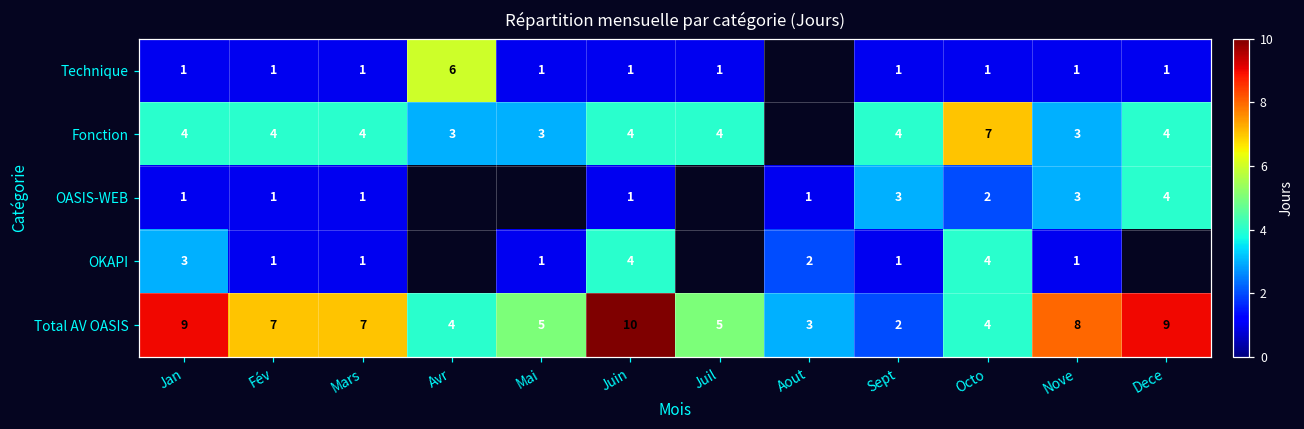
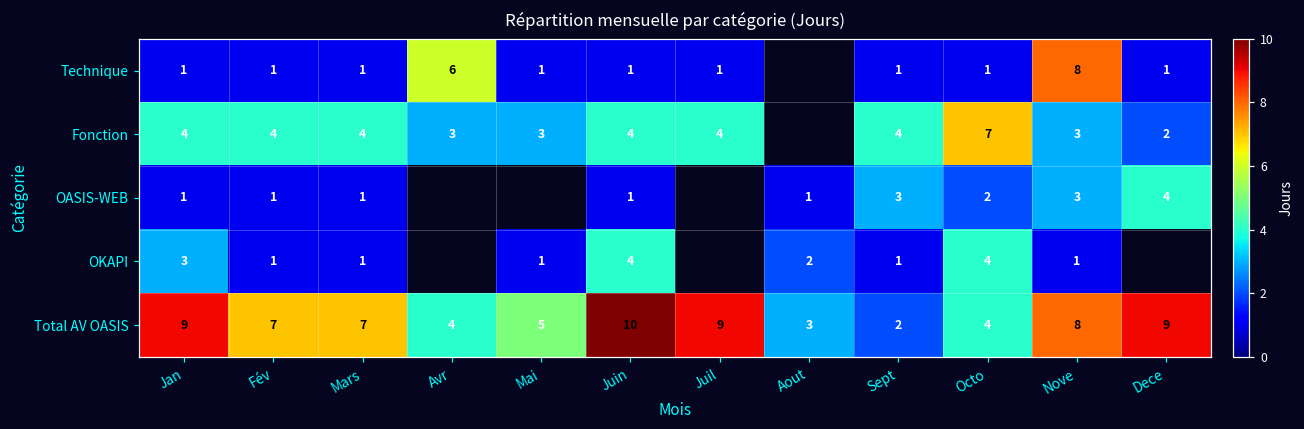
  {
    "Technique": {
      "Jan": 1,
      "Fév": 1,
      "Mars": 1,
      "Avr": 6,
      "Mai": 1,
      "Juin": 1,
      "Juil": 1,
      "Sept": 1,
      "Octo": 1,
-     "Nove": 1,
+     "Nove": 8,
      "Dece": 1
    },
    "Fonction": {
      "Jan": 4,
      "Fév": 4,
      "Mars": 4,
      "Avr": 3,
      "Mai": 3,
      "Juin": 4,
      "Juil": 4,
      "Sept": 4,
      "Octo": 7,
      "Nove": 3,
-     "Dece": 4
+     "Dece": 2
    },
    "OASIS-WEB": {
      "Jan": 1,
      "Fév": 1,
      "Mars": 1,
      "Juin": 1,
      "Aout": 1,
      "Sept": 3,
      "Octo": 2,
      "Nove": 3,
      "Dece": 4
    },
    "OKAPI": {
      "Jan": 3,
      "Fév": 1,
      "Mars": 1,
      "Mai": 1,
      "Juin": 4,
      "Aout": 2,
      "Sept": 1,
      "Octo": 4,
      "Nove": 1
    },
    "Total AV OASIS": {
      "Jan": 9,
      "Fév": 7,
      "Mars": 7,
      "Avr": 4,
      "Mai": 5,
      "Juin": 10,
-     "Juil": 5,
+     "Juil": 9,
      "Aout": 3,
      "Sept": 2,
      "Octo": 4,
      "Nove": 8,
      "Dece": 9
    }
  }
